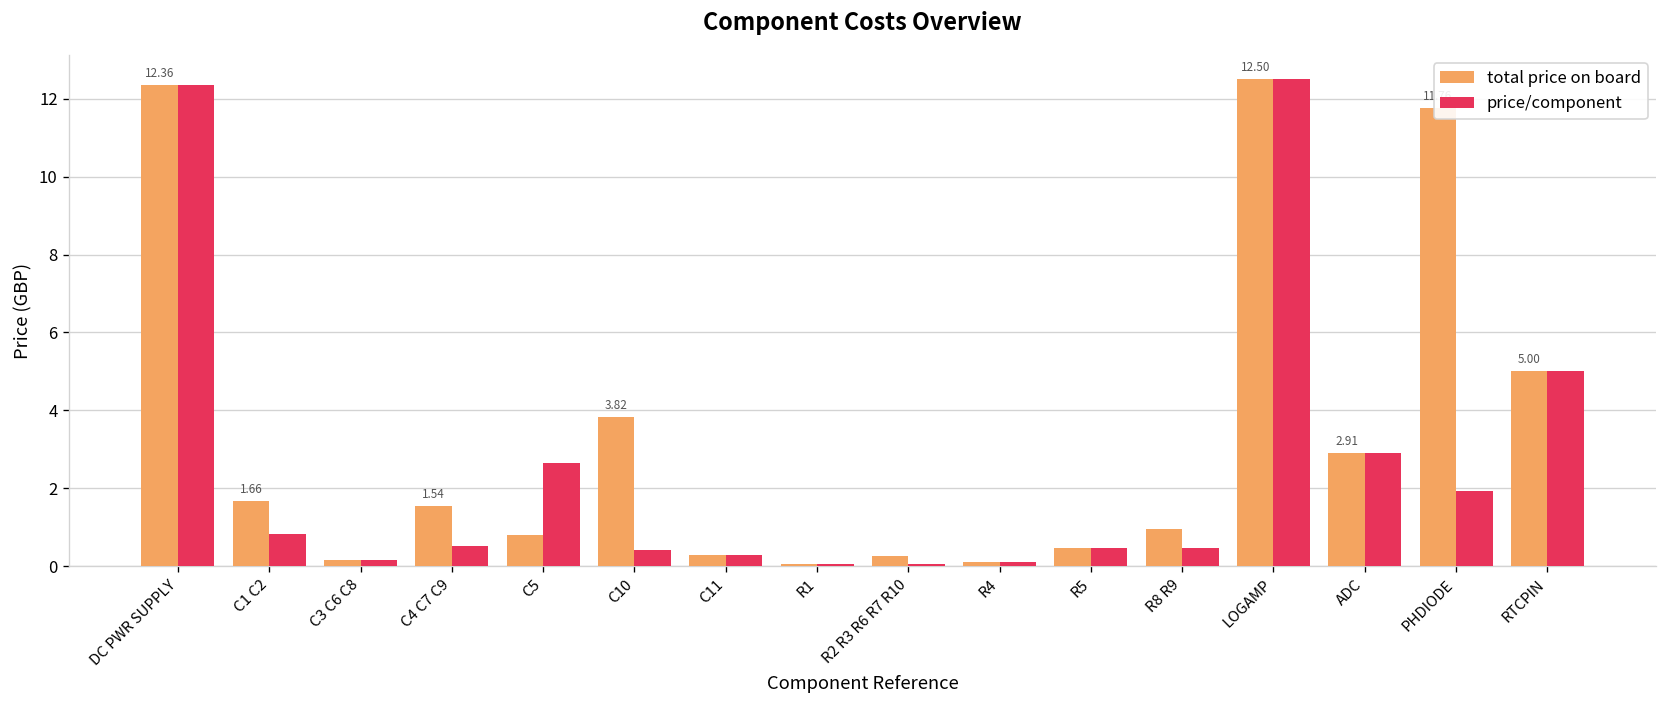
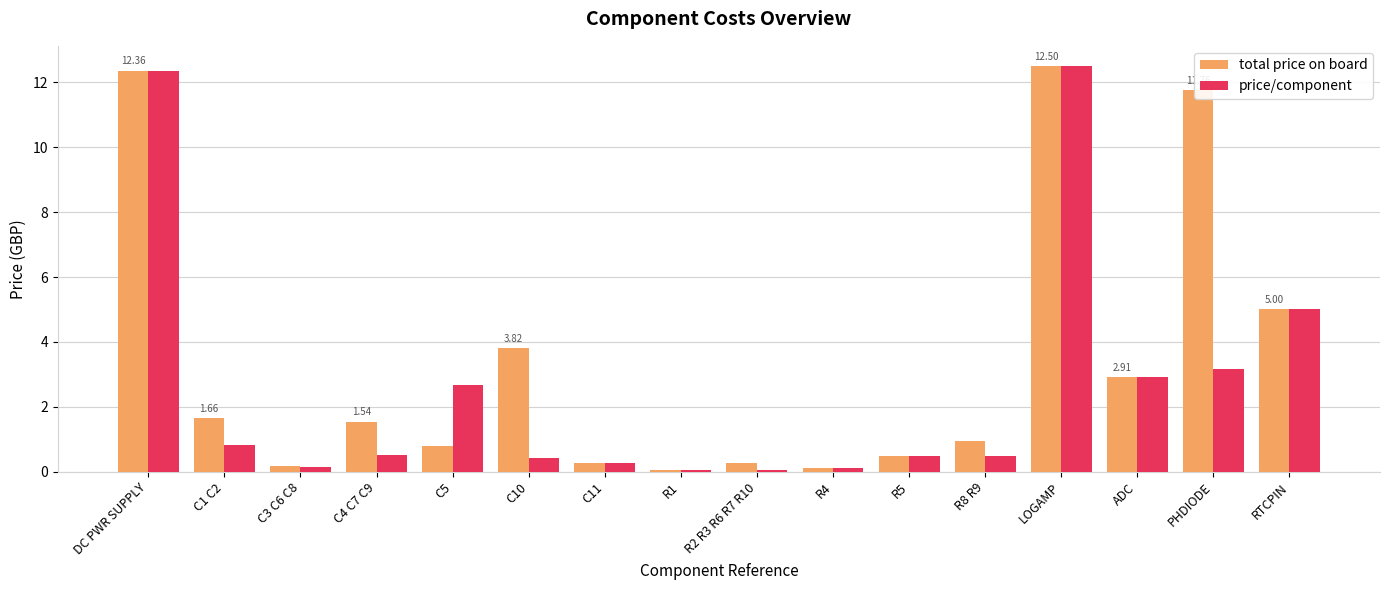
  {
    "total price on board": {
      "DC PWR SUPPLY": 12.36,
      "C1 C2": 1.66,
      "C4 C7 C9": 1.54,
      "C10": 3.82,
      "LOGAMP": 12.50,
      "ADC": 2.91,
      "RTCPIN": 5.00
    },
    "price/component": {
      "C1 C2": 0.8,
      "C3 C6 C8": 0.2,
      "C4 C7 C9": 0.5,
      "C5": 2.7,
      "C10": 0.4,
      "C11": 0.3,
      "R4": 0.1,
      "R5": 0.5,
      "R8 R9": 0.5,
-     "PHDIODE": 1.9
+     "PHDIODE": 3.2
    }
  }
